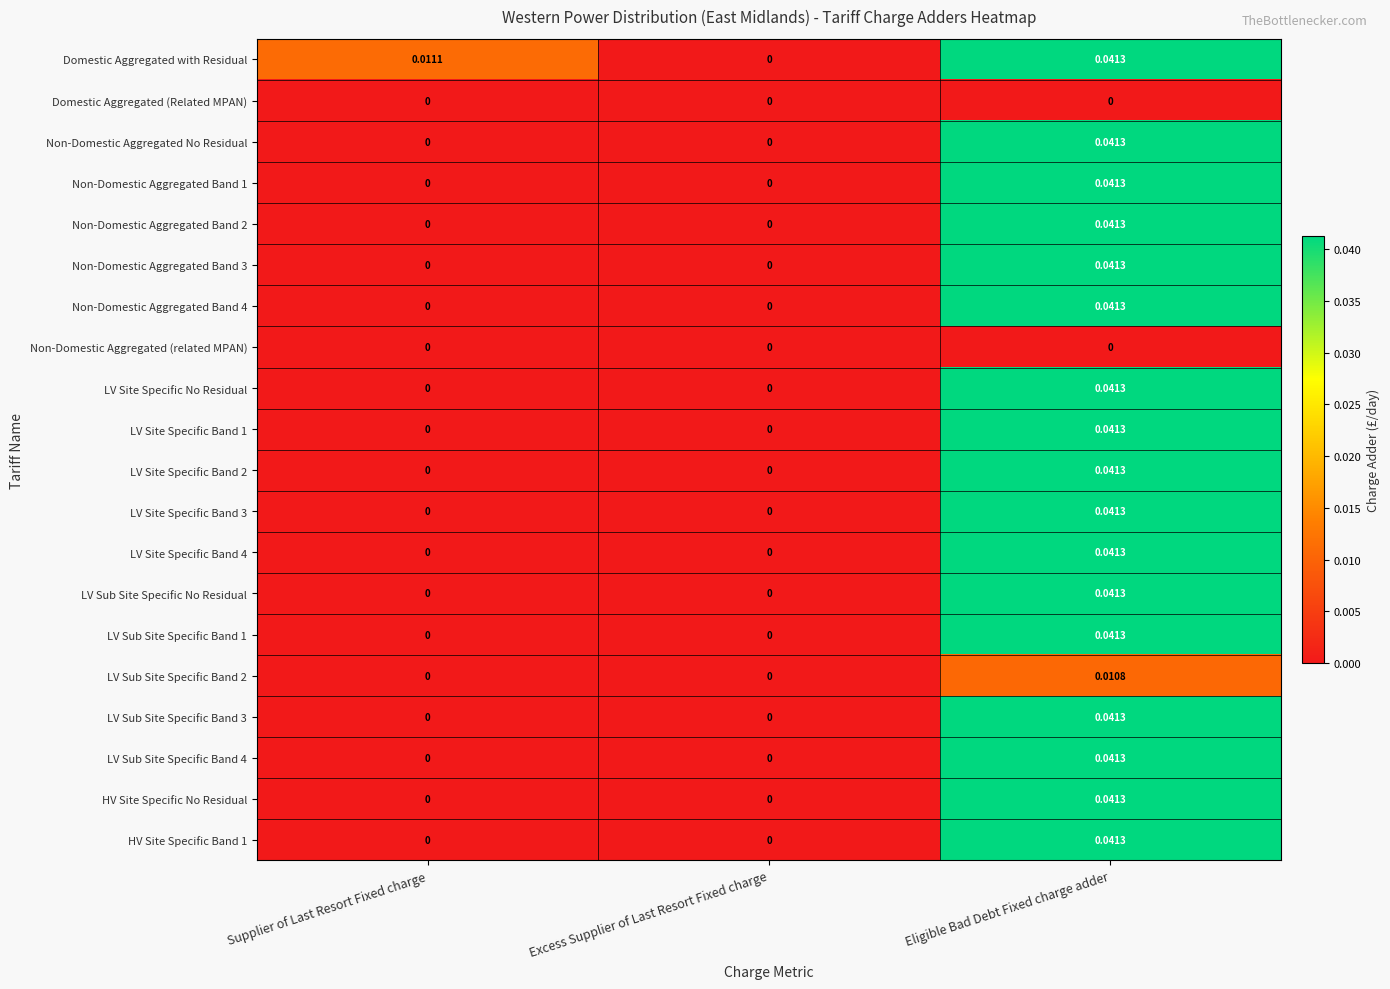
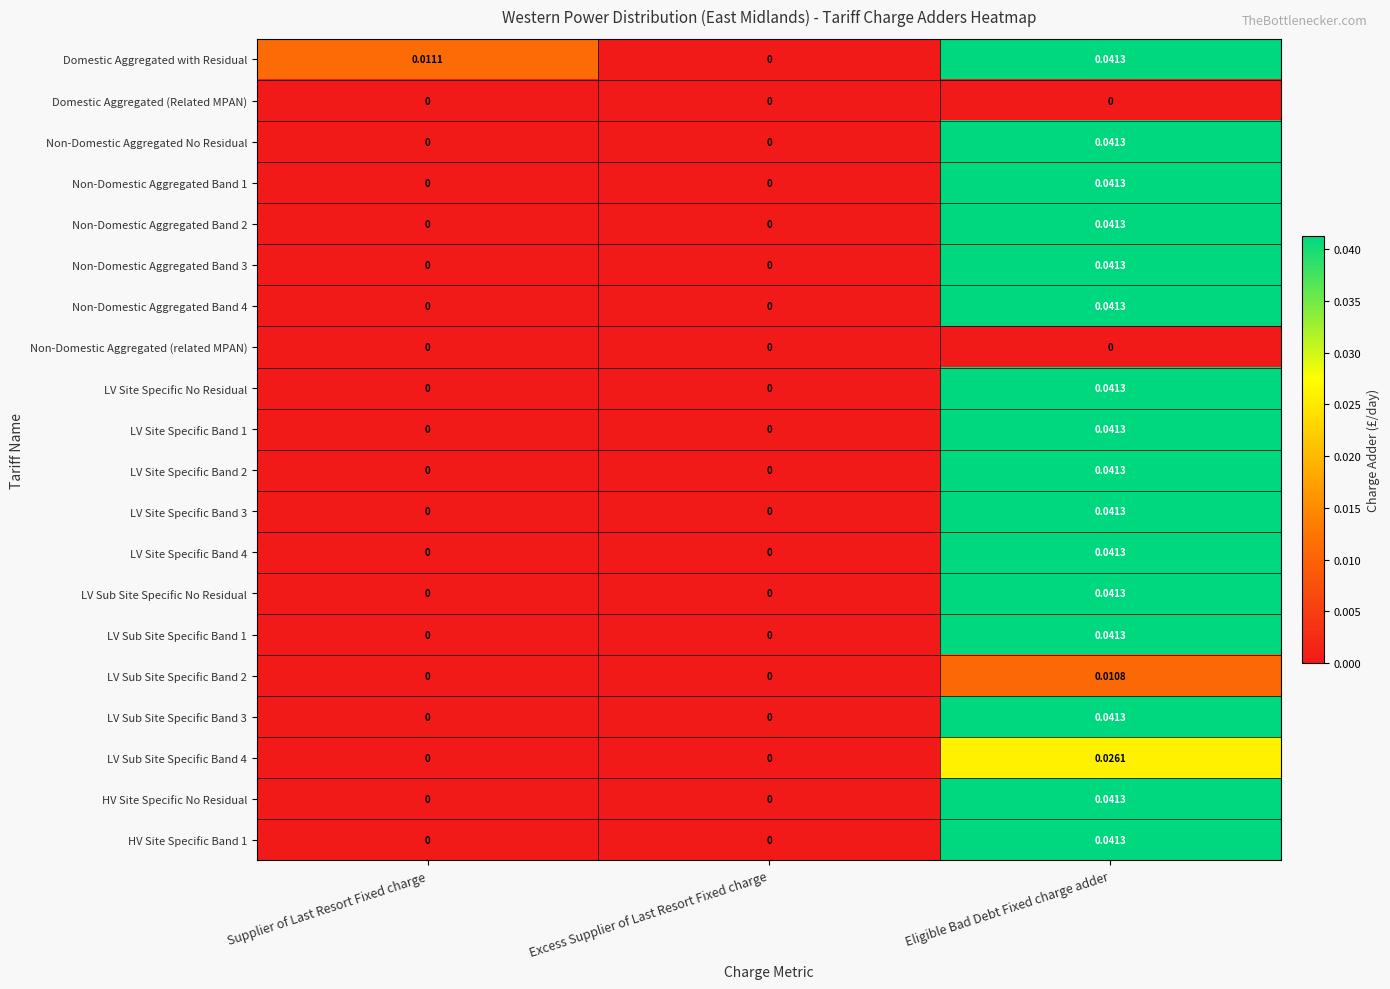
  {
    "Domestic Aggregated with Residual": {
      "Supplier of Last Resort Fixed charge": 0.0111,
      "Excess Supplier of Last Resort Fixed charge": 0,
      "Eligible Bad Debt Fixed charge adder": 0.0413
    },
    "Domestic Aggregated (Related MPAN)": {
      "Supplier of Last Resort Fixed charge": 0,
      "Excess Supplier of Last Resort Fixed charge": 0,
      "Eligible Bad Debt Fixed charge adder": 0
    },
    "Non-Domestic Aggregated No Residual": {
      "Supplier of Last Resort Fixed charge": 0,
      "Excess Supplier of Last Resort Fixed charge": 0,
      "Eligible Bad Debt Fixed charge adder": 0.0413
    },
    "Non-Domestic Aggregated Band 1": {
      "Supplier of Last Resort Fixed charge": 0,
      "Excess Supplier of Last Resort Fixed charge": 0,
      "Eligible Bad Debt Fixed charge adder": 0.0413
    },
    "Non-Domestic Aggregated Band 2": {
      "Supplier of Last Resort Fixed charge": 0,
      "Excess Supplier of Last Resort Fixed charge": 0,
      "Eligible Bad Debt Fixed charge adder": 0.0413
    },
    "Non-Domestic Aggregated Band 3": {
      "Supplier of Last Resort Fixed charge": 0,
      "Excess Supplier of Last Resort Fixed charge": 0,
      "Eligible Bad Debt Fixed charge adder": 0.0413
    },
    "Non-Domestic Aggregated Band 4": {
      "Supplier of Last Resort Fixed charge": 0,
      "Excess Supplier of Last Resort Fixed charge": 0,
      "Eligible Bad Debt Fixed charge adder": 0.0413
    },
    "Non-Domestic Aggregated (related MPAN)": {
      "Supplier of Last Resort Fixed charge": 0,
      "Excess Supplier of Last Resort Fixed charge": 0,
      "Eligible Bad Debt Fixed charge adder": 0
    },
    "LV Site Specific No Residual": {
      "Supplier of Last Resort Fixed charge": 0,
      "Excess Supplier of Last Resort Fixed charge": 0,
      "Eligible Bad Debt Fixed charge adder": 0.0413
    },
    "LV Site Specific Band 1": {
      "Supplier of Last Resort Fixed charge": 0,
      "Excess Supplier of Last Resort Fixed charge": 0,
      "Eligible Bad Debt Fixed charge adder": 0.0413
    },
    "LV Site Specific Band 2": {
      "Supplier of Last Resort Fixed charge": 0,
      "Excess Supplier of Last Resort Fixed charge": 0,
      "Eligible Bad Debt Fixed charge adder": 0.0413
    },
    "LV Site Specific Band 3": {
      "Supplier of Last Resort Fixed charge": 0,
      "Excess Supplier of Last Resort Fixed charge": 0,
      "Eligible Bad Debt Fixed charge adder": 0.0413
    },
    "LV Site Specific Band 4": {
      "Supplier of Last Resort Fixed charge": 0,
      "Excess Supplier of Last Resort Fixed charge": 0,
      "Eligible Bad Debt Fixed charge adder": 0.0413
    },
    "LV Sub Site Specific No Residual": {
      "Supplier of Last Resort Fixed charge": 0,
      "Excess Supplier of Last Resort Fixed charge": 0,
      "Eligible Bad Debt Fixed charge adder": 0.0413
    },
    "LV Sub Site Specific Band 1": {
      "Supplier of Last Resort Fixed charge": 0,
      "Excess Supplier of Last Resort Fixed charge": 0,
      "Eligible Bad Debt Fixed charge adder": 0.0413
    },
    "LV Sub Site Specific Band 2": {
      "Supplier of Last Resort Fixed charge": 0,
      "Excess Supplier of Last Resort Fixed charge": 0,
      "Eligible Bad Debt Fixed charge adder": 0.0108
    },
    "LV Sub Site Specific Band 3": {
      "Supplier of Last Resort Fixed charge": 0,
      "Excess Supplier of Last Resort Fixed charge": 0,
      "Eligible Bad Debt Fixed charge adder": 0.0413
    },
    "LV Sub Site Specific Band 4": {
      "Supplier of Last Resort Fixed charge": 0,
      "Excess Supplier of Last Resort Fixed charge": 0,
-     "Eligible Bad Debt Fixed charge adder": 0.0413
+     "Eligible Bad Debt Fixed charge adder": 0.0261
    },
    "HV Site Specific No Residual": {
      "Supplier of Last Resort Fixed charge": 0,
      "Excess Supplier of Last Resort Fixed charge": 0,
      "Eligible Bad Debt Fixed charge adder": 0.0413
    },
    "HV Site Specific Band 1": {
      "Supplier of Last Resort Fixed charge": 0,
      "Excess Supplier of Last Resort Fixed charge": 0,
      "Eligible Bad Debt Fixed charge adder": 0.0413
    }
  }
